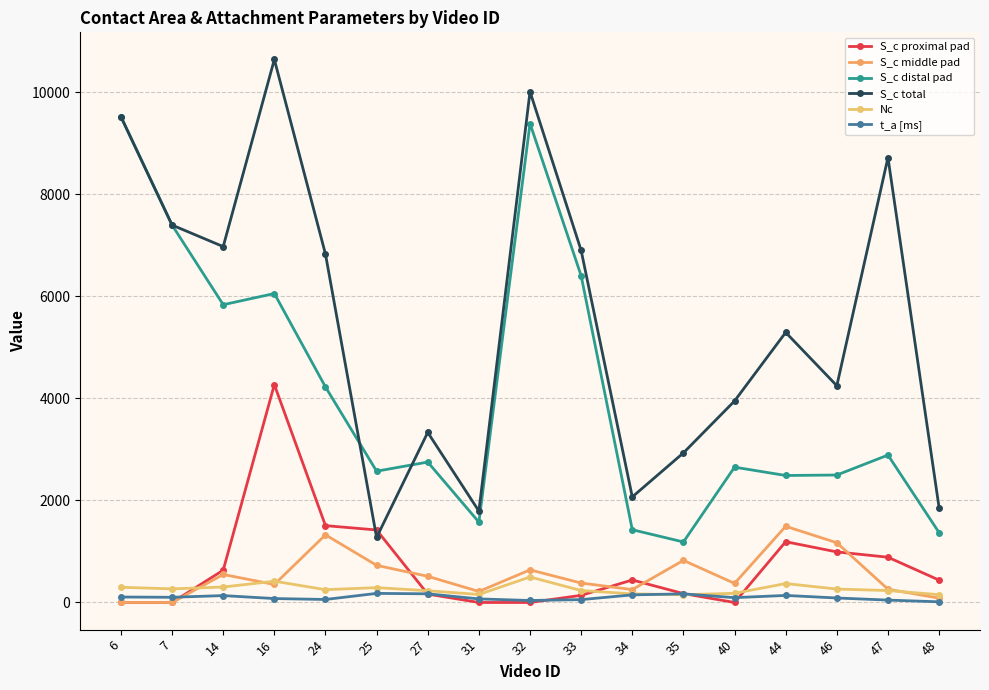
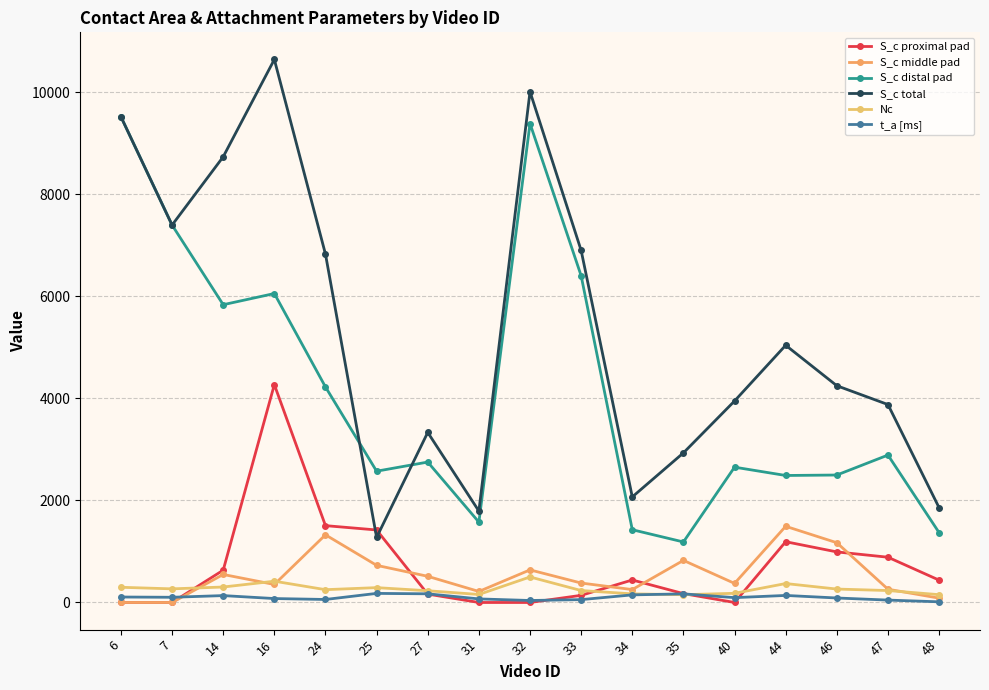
  {
    "S_c proximal pad": {
      "14": 600,
      "16": 4300,
      "24": 1500,
      "25": 1400,
      "31": 0,
      "33": 100,
      "34": 400,
      "40": 0,
      "44": 1200,
      "46": 1000,
      "47": 900,
      "48": 400
    },
    "S_c total": {
-     "14": 7000,
+     "14": 8700,
      "16": 10600,
      "24": 6800,
      "25": 1300,
      "27": 3300,
      "31": 1800,
      "32": 10000,
      "33": 6900,
      "34": 2100,
      "35": 2900,
      "40": 3900,
-     "44": 5300,
+     "44": 5000,
      "46": 4200,
-     "47": 8700,
+     "47": 3900,
      "48": 1900
    }
  }
